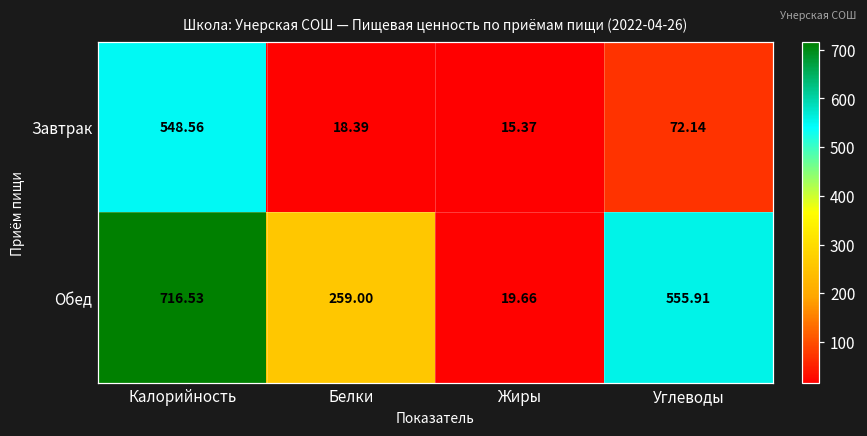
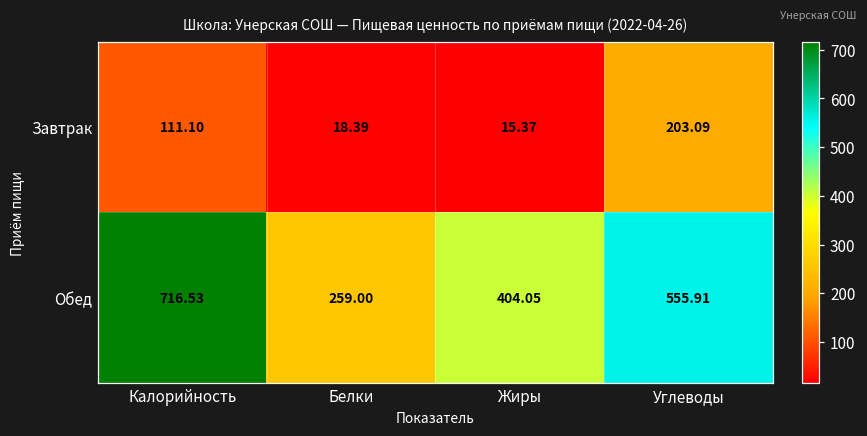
  {
    "Завтрак": {
-     "Калорийность": 548.56,
+     "Калорийность": 111.10,
      "Белки": 18.39,
      "Жиры": 15.37,
-     "Углеводы": 72.14
+     "Углеводы": 203.09
    },
    "Обед": {
      "Калорийность": 716.53,
      "Белки": 259.00,
-     "Жиры": 19.66,
+     "Жиры": 404.05,
      "Углеводы": 555.91
    }
  }
